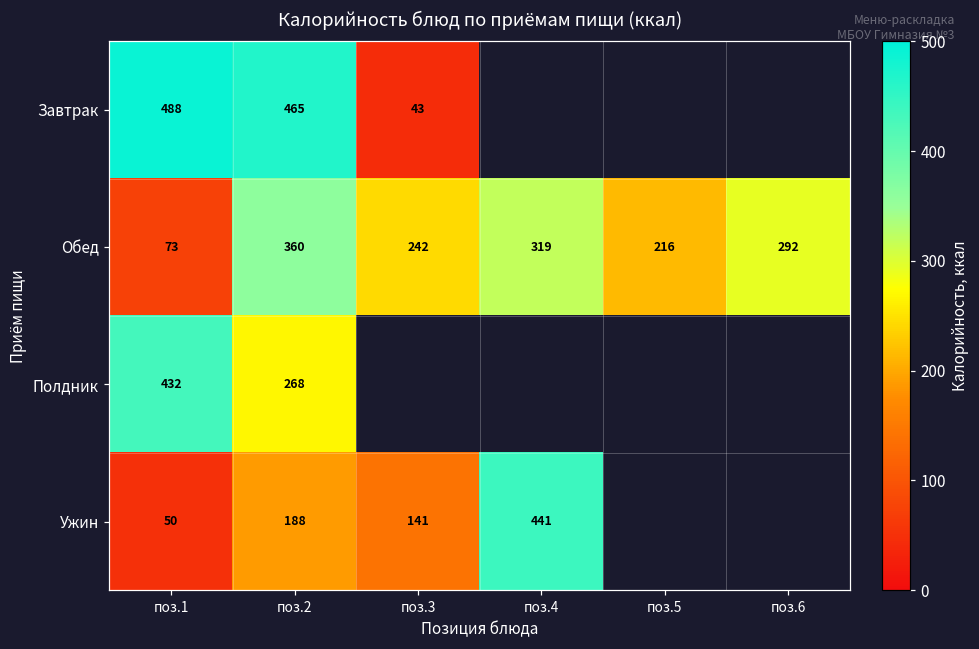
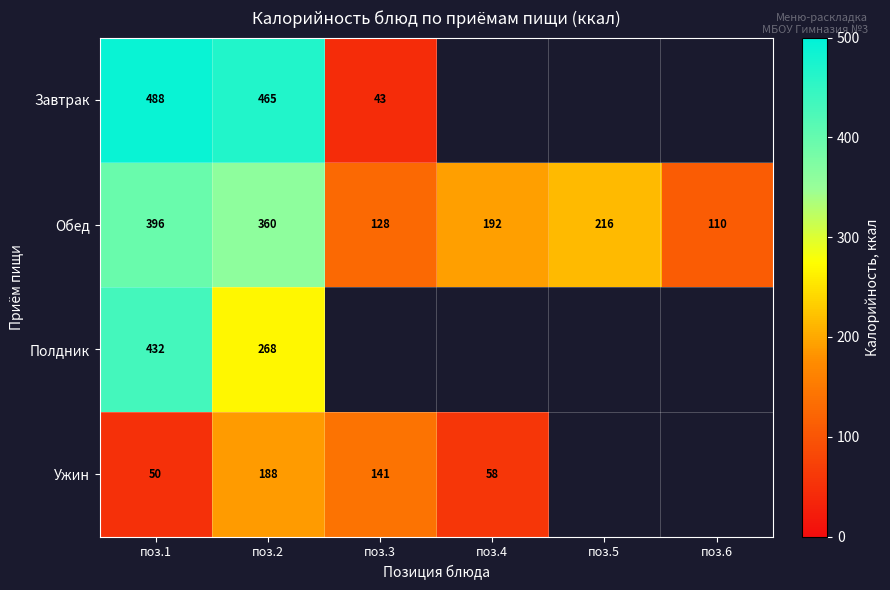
  {
    "Завтрак": {
      "поз.1": 488,
      "поз.2": 465,
      "поз.3": 43
    },
    "Обед": {
-     "поз.1": 73,
+     "поз.1": 396,
      "поз.2": 360,
-     "поз.3": 242,
-     "поз.4": 319,
+     "поз.3": 128,
+     "поз.4": 192,
      "поз.5": 216,
-     "поз.6": 292
+     "поз.6": 110
    },
    "Полдник": {
      "поз.1": 432,
      "поз.2": 268
    },
    "Ужин": {
      "поз.1": 50,
      "поз.2": 188,
      "поз.3": 141,
-     "поз.4": 441
+     "поз.4": 58
    }
  }
